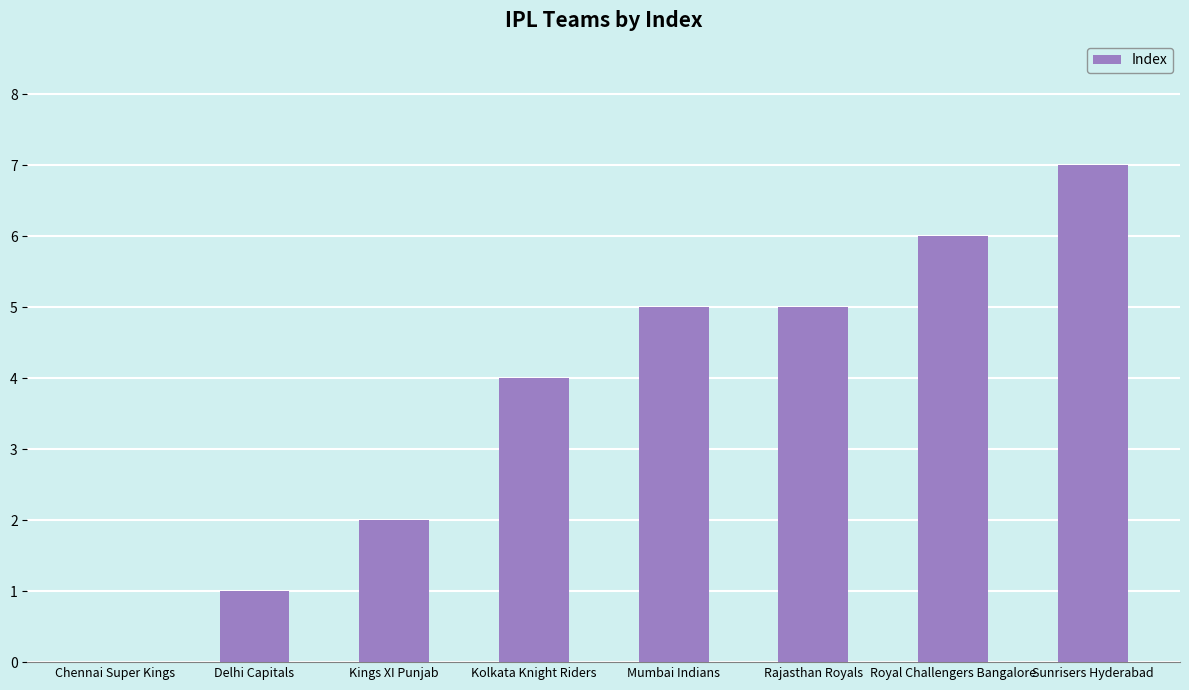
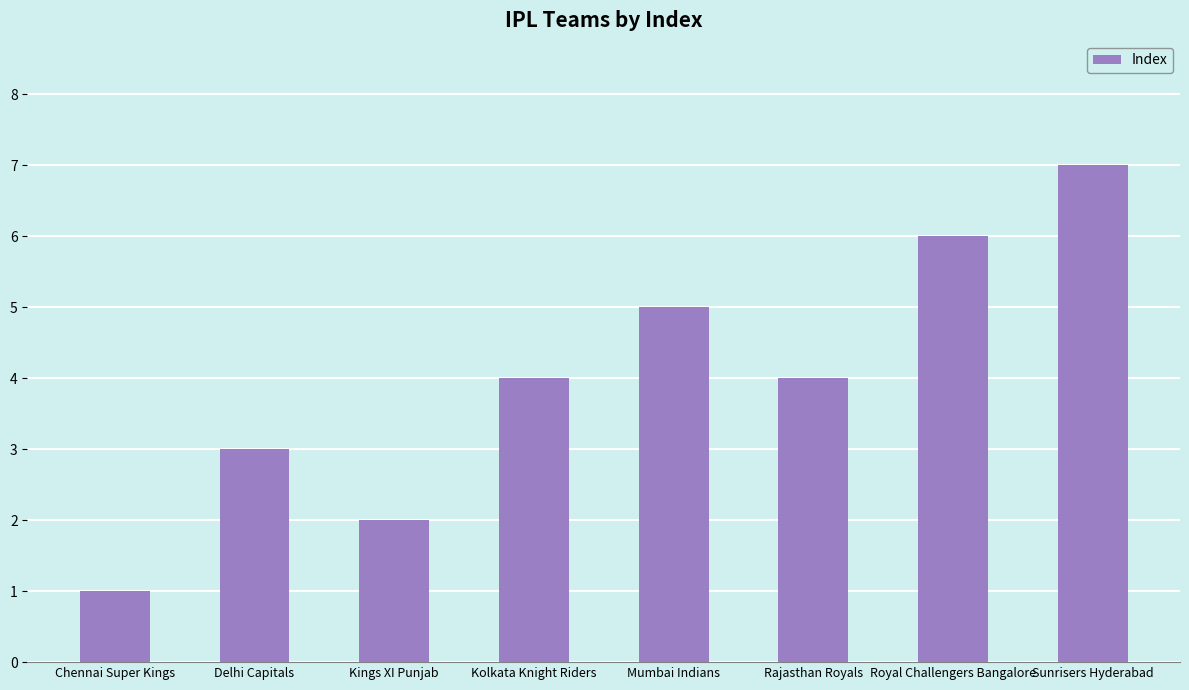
  {
-   "Chennai Super Kings": 0,
-   "Delhi Capitals": 1,
+   "Chennai Super Kings": 1,
+   "Delhi Capitals": 3,
    "Kings XI Punjab": 2,
    "Kolkata Knight Riders": 4,
    "Mumbai Indians": 5,
-   "Rajasthan Royals": 5,
+   "Rajasthan Royals": 4,
    "Royal Challengers Bangalore": 6,
    "Sunrisers Hyderabad": 7
  }
